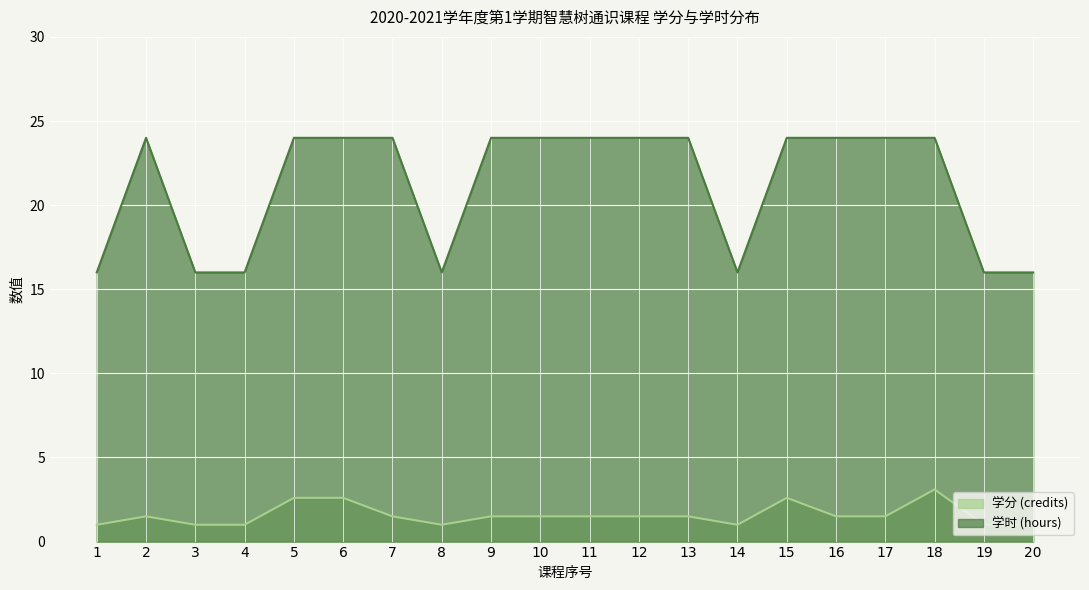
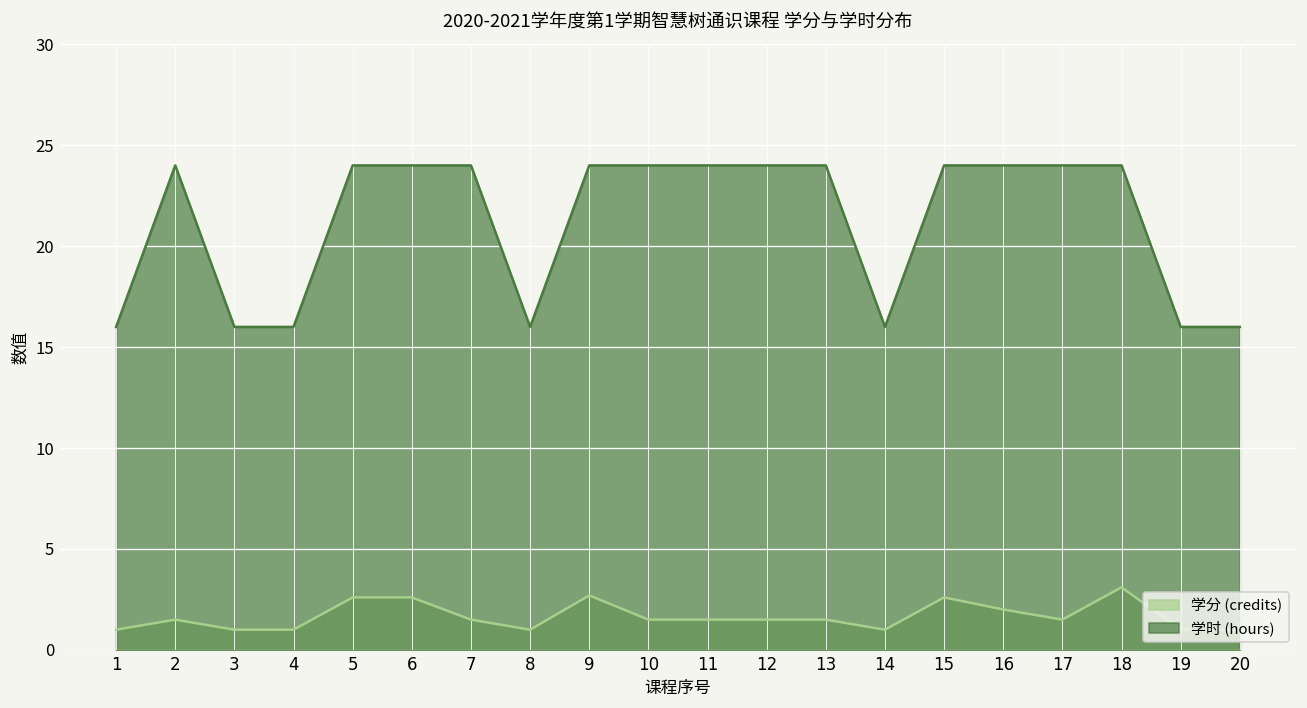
  {
    "学分 (credits)": {
      "1": 1.0,
      "2": 1.5,
      "3": 1.0,
      "4": 1.0,
      "5": 2.6,
      "6": 2.6,
      "7": 1.5,
      "8": 1.0,
-     "9": 1.5,
+     "9": 2.7,
      "10": 1.5,
      "11": 1.5,
      "12": 1.5,
      "13": 1.5,
      "14": 1.0,
      "15": 2.6,
-     "16": 1.5,
+     "16": 2.0,
      "17": 1.5,
      "18": 3.1
    },
    "学时 (hours)": {
      "1": 16.0,
      "2": 24.0,
      "3": 16.0,
      "4": 16.0,
      "5": 24.0,
      "6": 24.0,
      "7": 24.0,
      "8": 16.0,
      "9": 24.0,
      "10": 24.0,
      "11": 24.0,
      "12": 24.0,
      "13": 24.0,
      "14": 16.0,
      "15": 24.0,
      "16": 24.0,
      "17": 24.0,
      "18": 24.0,
      "19": 16.0,
      "20": 16.0
    }
  }
